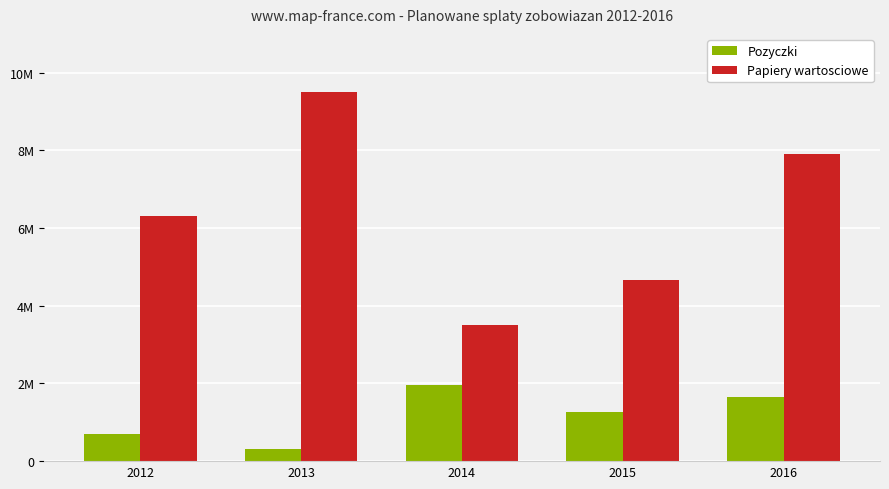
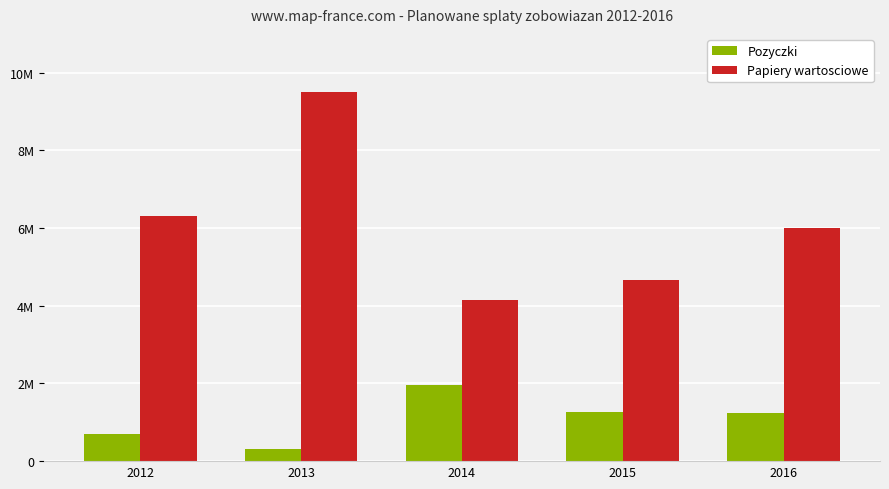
  {
    "Pozyczki": {
      "2012": 700000,
      "2013": 300000,
      "2014": 2000000,
      "2015": 1300000,
-     "2016": 1600000
+     "2016": 1200000
    },
    "Papiery wartosciowe": {
      "2012": 6300000,
      "2013": 9500000,
-     "2014": 3500000,
+     "2014": 4100000,
      "2015": 4700000,
-     "2016": 7900000
+     "2016": 6000000
    }
  }
